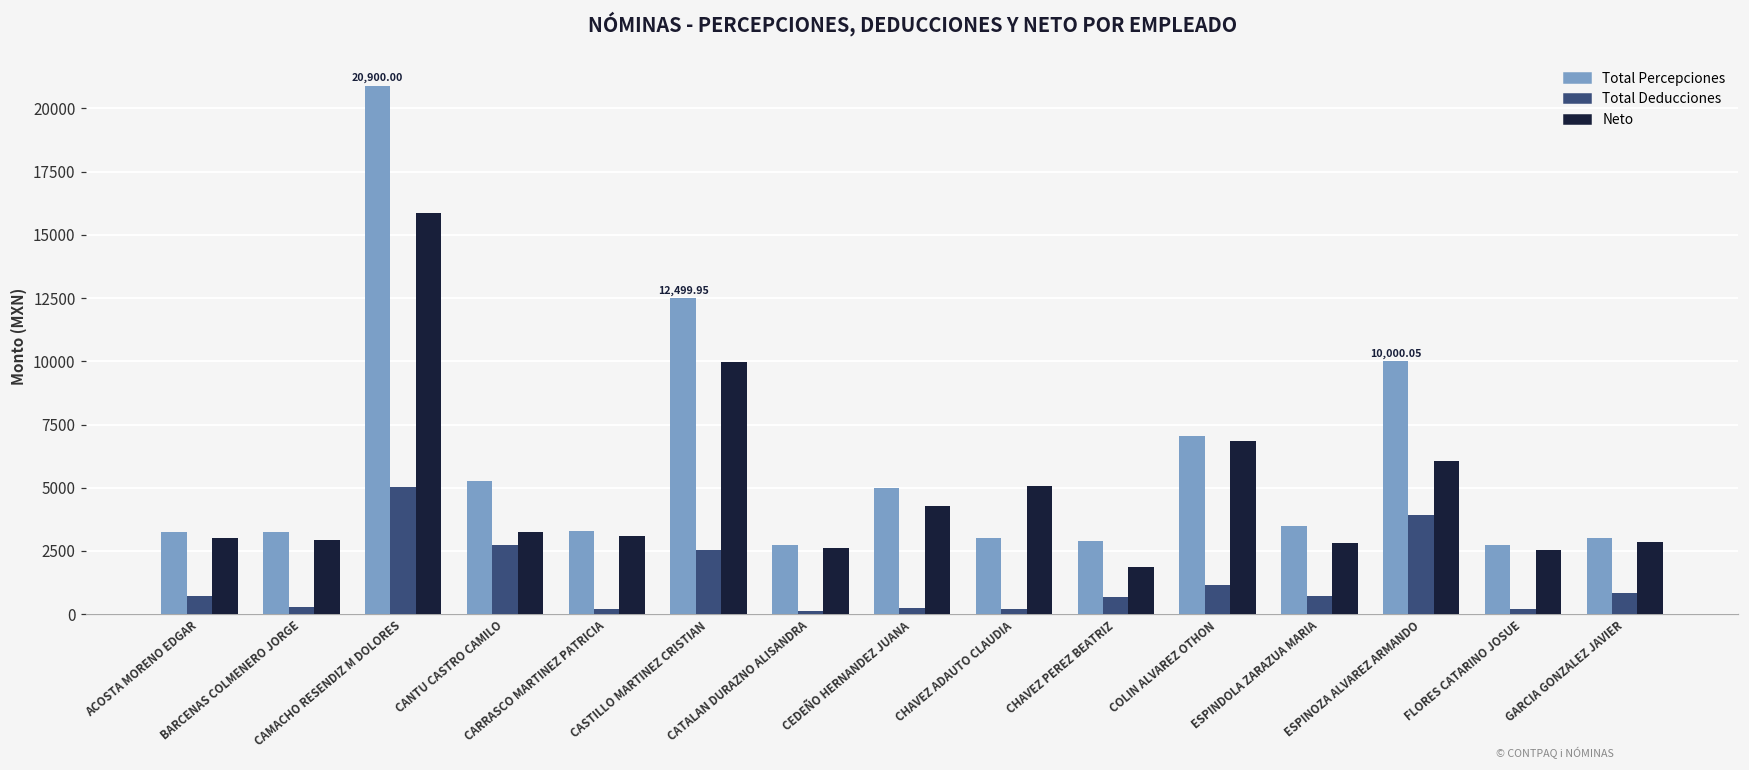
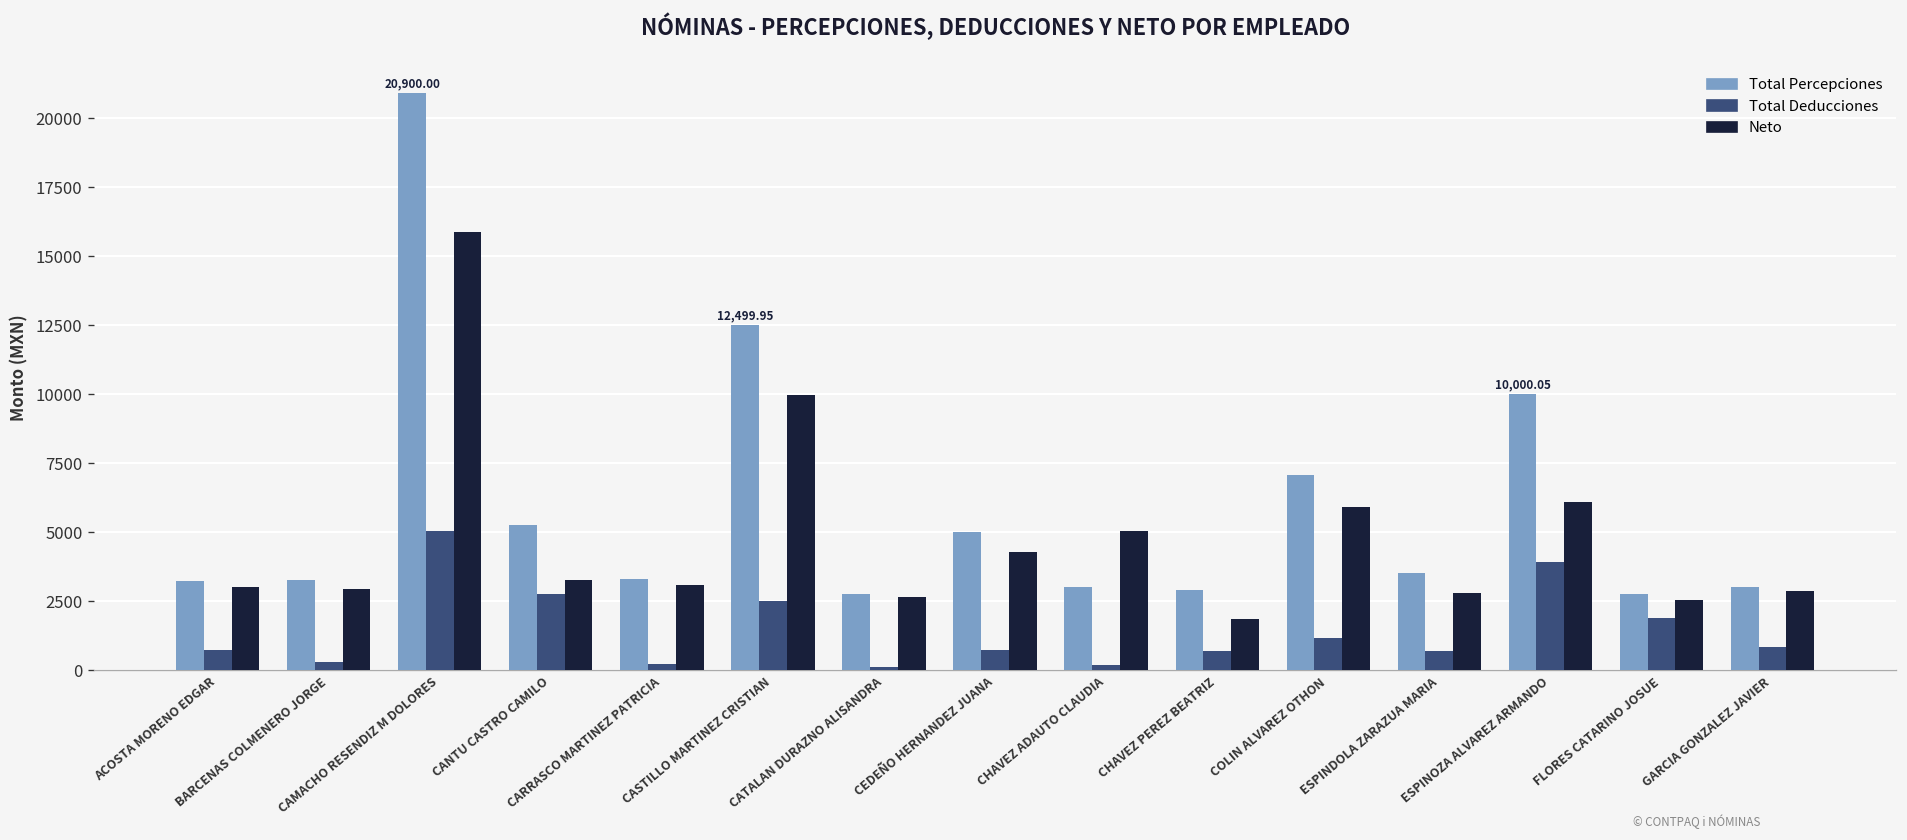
  {
    "Total Percepciones": {
      "CAMACHO RESENDIZ M DOLORES": "20,900.00",
      "CASTILLO MARTINEZ CRISTIAN": "12,499.95",
      "ESPINOZA ALVAREZ ARMANDO": "10,000.05"
    },
    "Total Deducciones": {
      "ACOSTA MORENO EDGAR": "700",
      "BARCENAS COLMENERO JORGE": "300",
      "CAMACHO RESENDIZ M DOLORES": "5000",
      "CANTU CASTRO CAMILO": "2700",
      "CARRASCO MARTINEZ PATRICIA": "200",
      "CASTILLO MARTINEZ CRISTIAN": "2500",
      "CATALAN DURAZNO ALISANDRA": "100",
-     "CEDEÑO HERNANDEZ JUANA": "200",
+     "CEDEÑO HERNANDEZ JUANA": "700",
      "CHAVEZ ADAUTO CLAUDIA": "200",
      "CHAVEZ PEREZ BEATRIZ": "700",
      "COLIN ALVAREZ OTHON": "1200",
      "ESPINDOLA ZARAZUA MARIA": "700",
      "ESPINOZA ALVAREZ ARMANDO": "3900",
-     "FLORES CATARINO JOSUE": "200",
+     "FLORES CATARINO JOSUE": "1900",
      "GARCIA GONZALEZ JAVIER": "800"
    },
    "Neto": {
      "ACOSTA MORENO EDGAR": "3000",
      "BARCENAS COLMENERO JORGE": "3000",
      "CAMACHO RESENDIZ M DOLORES": "15900",
      "CANTU CASTRO CAMILO": "3300",
      "CARRASCO MARTINEZ PATRICIA": "3100",
      "CASTILLO MARTINEZ CRISTIAN": "10000",
      "CATALAN DURAZNO ALISANDRA": "2600",
      "CEDEÑO HERNANDEZ JUANA": "4300",
      "CHAVEZ ADAUTO CLAUDIA": "5100",
      "CHAVEZ PEREZ BEATRIZ": "1900",
-     "COLIN ALVAREZ OTHON": "6900",
+     "COLIN ALVAREZ OTHON": "5900",
      "ESPINDOLA ZARAZUA MARIA": "2800",
      "ESPINOZA ALVAREZ ARMANDO": "6100",
      "FLORES CATARINO JOSUE": "2600",
      "GARCIA GONZALEZ JAVIER": "2800"
    }
  }
